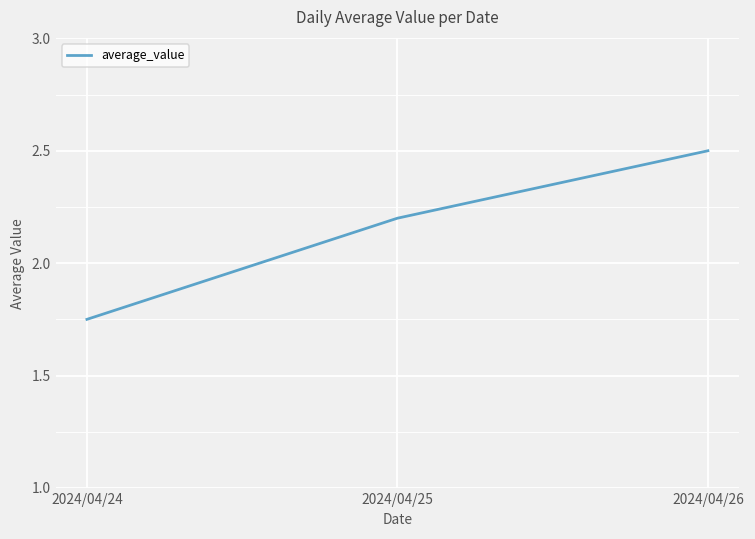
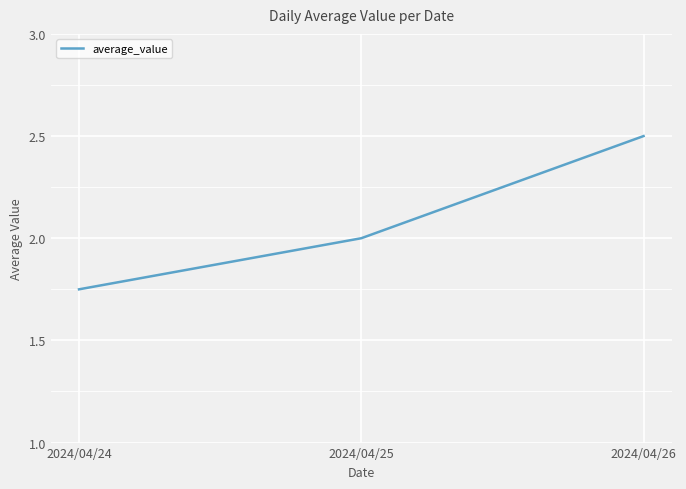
  {
    "2024/04/24": 1.75,
-   "2024/04/25": 2.2,
+   "2024/04/25": 2.0,
    "2024/04/26": 2.5
  }
